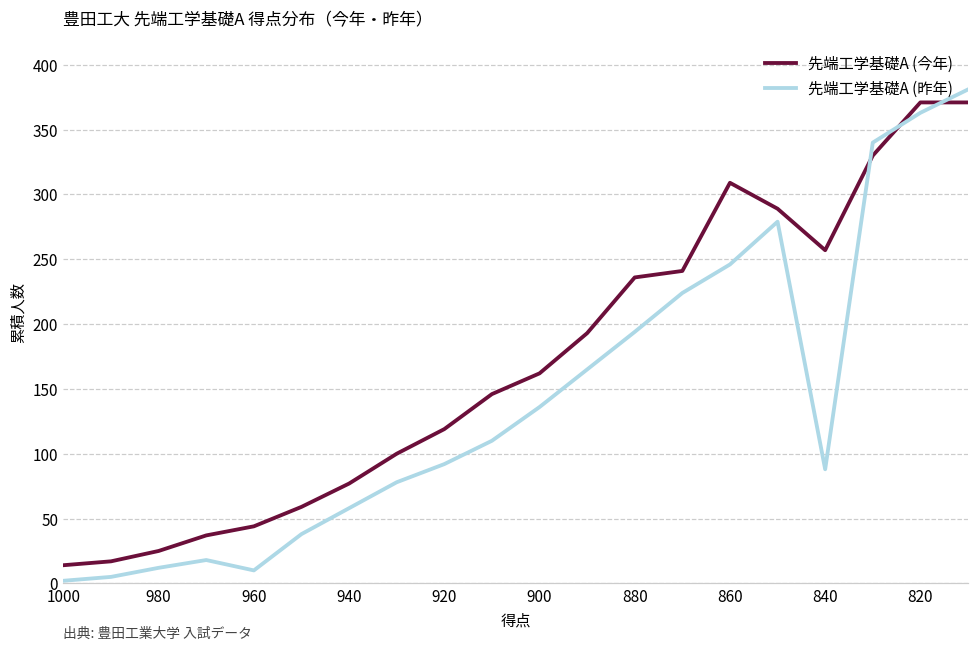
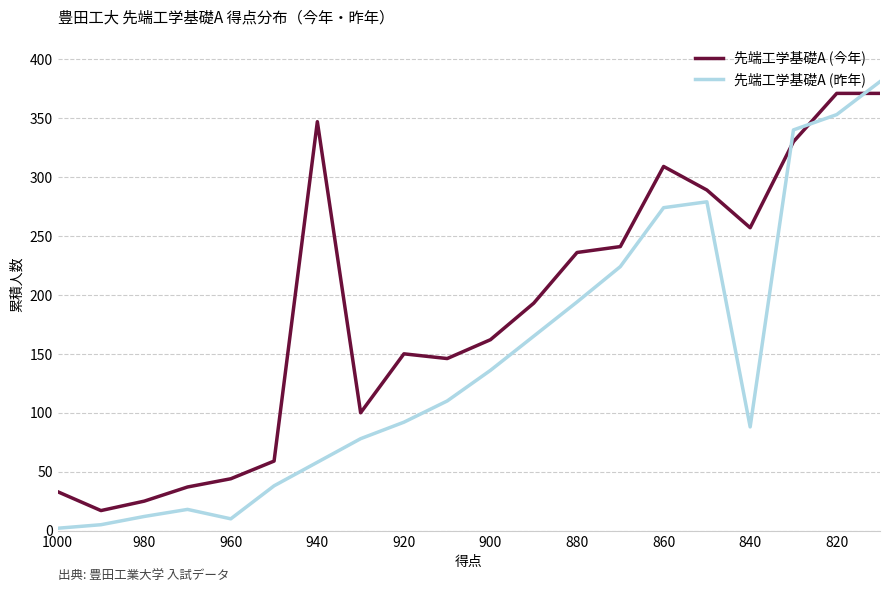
  {
    "先端工学基礎A (今年)": {
-     "1000": 14,
+     "1000": 33,
      "980": 25,
      "960": 44,
-     "940": 77,
-     "920": 119,
+     "940": 347,
+     "920": 150,
      "900": 162,
      "880": 236,
      "860": 309,
      "840": 257,
      "820": 371
    },
    "先端工学基礎A (昨年)": {
      "1000": 2,
      "980": 12,
      "960": 10,
      "940": 58,
      "920": 92,
      "900": 136,
      "880": 194,
-     "860": 246,
+     "860": 274,
      "840": 88,
-     "820": 363
+     "820": 353
    }
  }
